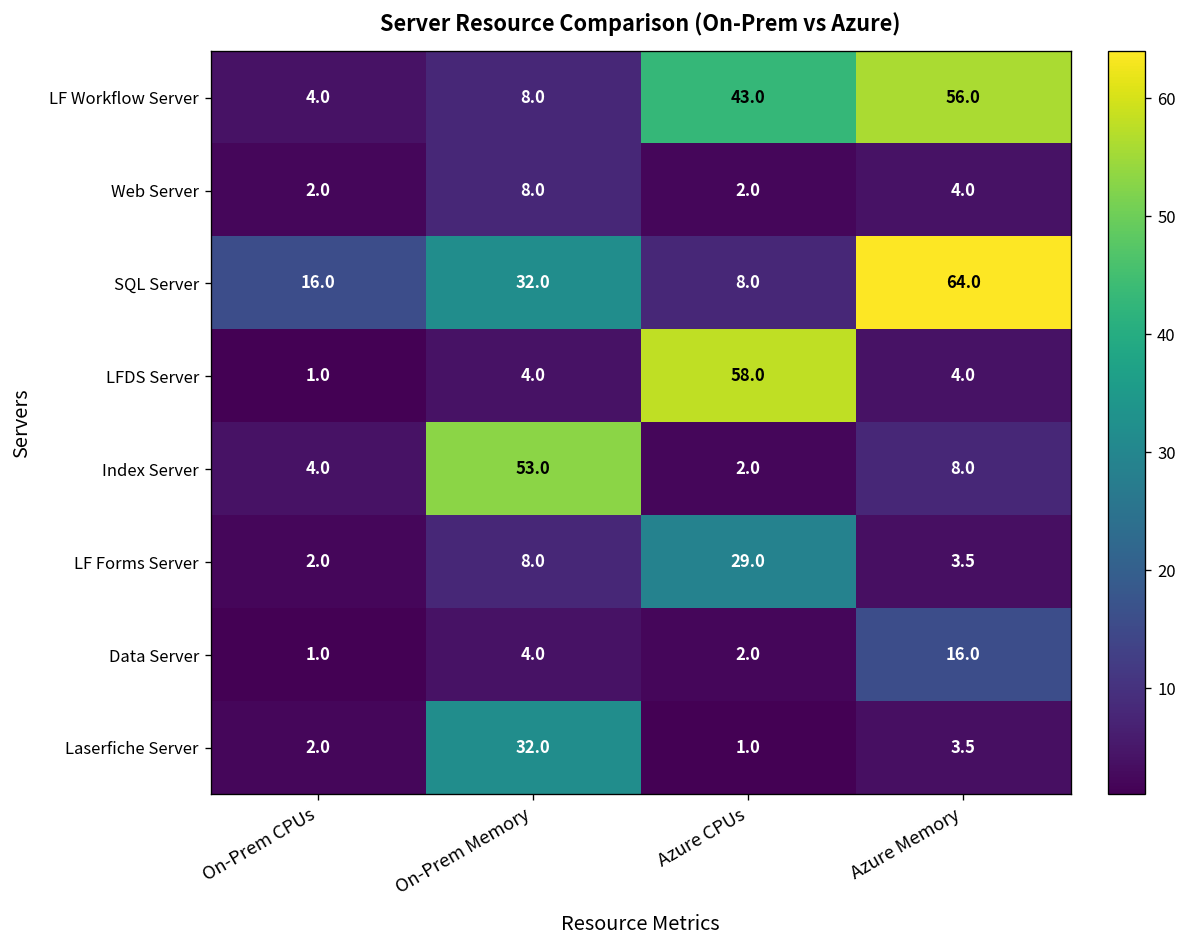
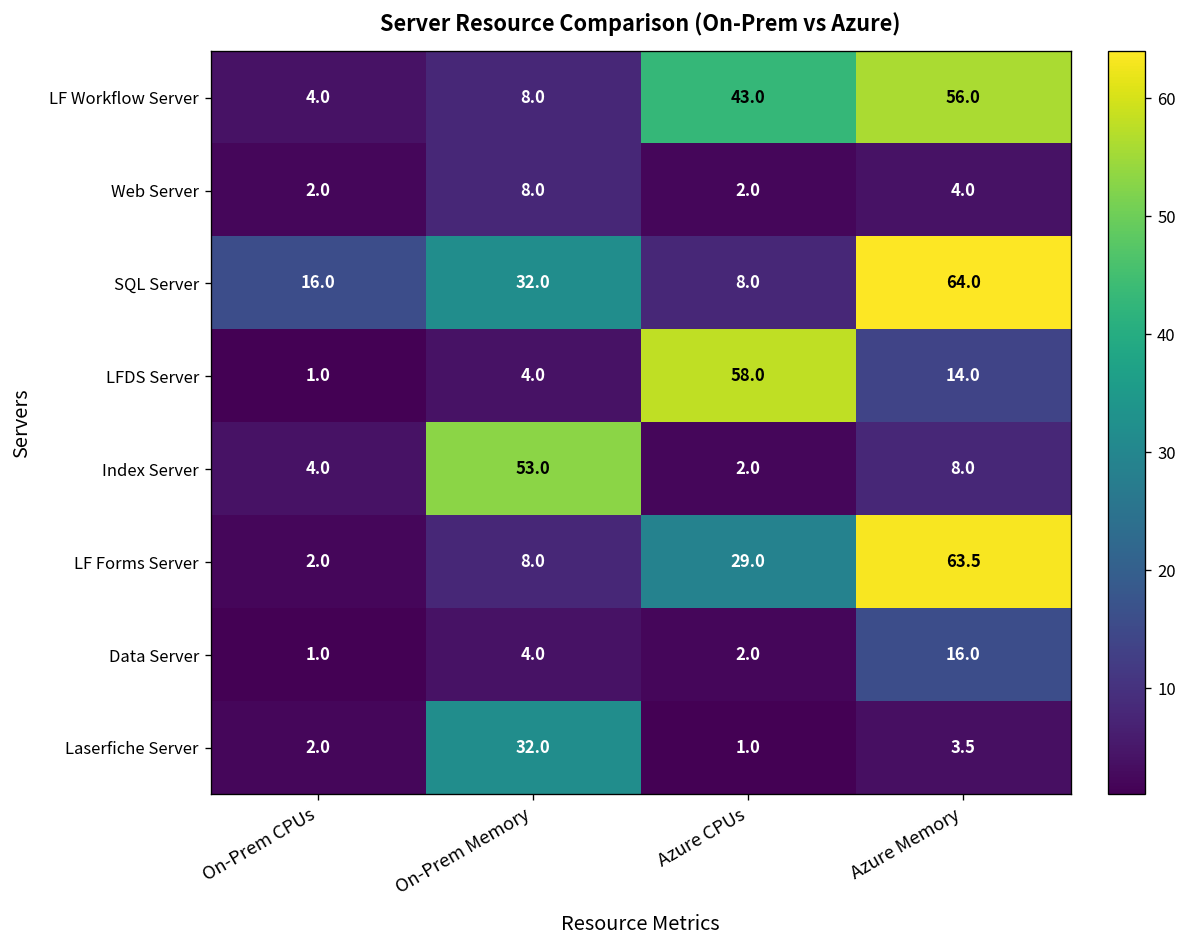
  {
    "LF Workflow Server": {
      "On-Prem CPUs": 4.0,
      "On-Prem Memory": 8.0,
      "Azure CPUs": 43.0,
      "Azure Memory": 56.0
    },
    "Web Server": {
      "On-Prem CPUs": 2.0,
      "On-Prem Memory": 8.0,
      "Azure CPUs": 2.0,
      "Azure Memory": 4.0
    },
    "SQL Server": {
      "On-Prem CPUs": 16.0,
      "On-Prem Memory": 32.0,
      "Azure CPUs": 8.0,
      "Azure Memory": 64.0
    },
    "LFDS Server": {
      "On-Prem CPUs": 1.0,
      "On-Prem Memory": 4.0,
      "Azure CPUs": 58.0,
-     "Azure Memory": 4.0
+     "Azure Memory": 14.0
    },
    "Index Server": {
      "On-Prem CPUs": 4.0,
      "On-Prem Memory": 53.0,
      "Azure CPUs": 2.0,
      "Azure Memory": 8.0
    },
    "LF Forms Server": {
      "On-Prem CPUs": 2.0,
      "On-Prem Memory": 8.0,
      "Azure CPUs": 29.0,
-     "Azure Memory": 3.5
+     "Azure Memory": 63.5
    },
    "Data Server": {
      "On-Prem CPUs": 1.0,
      "On-Prem Memory": 4.0,
      "Azure CPUs": 2.0,
      "Azure Memory": 16.0
    },
    "Laserfiche Server": {
      "On-Prem CPUs": 2.0,
      "On-Prem Memory": 32.0,
      "Azure CPUs": 1.0,
      "Azure Memory": 3.5
    }
  }
